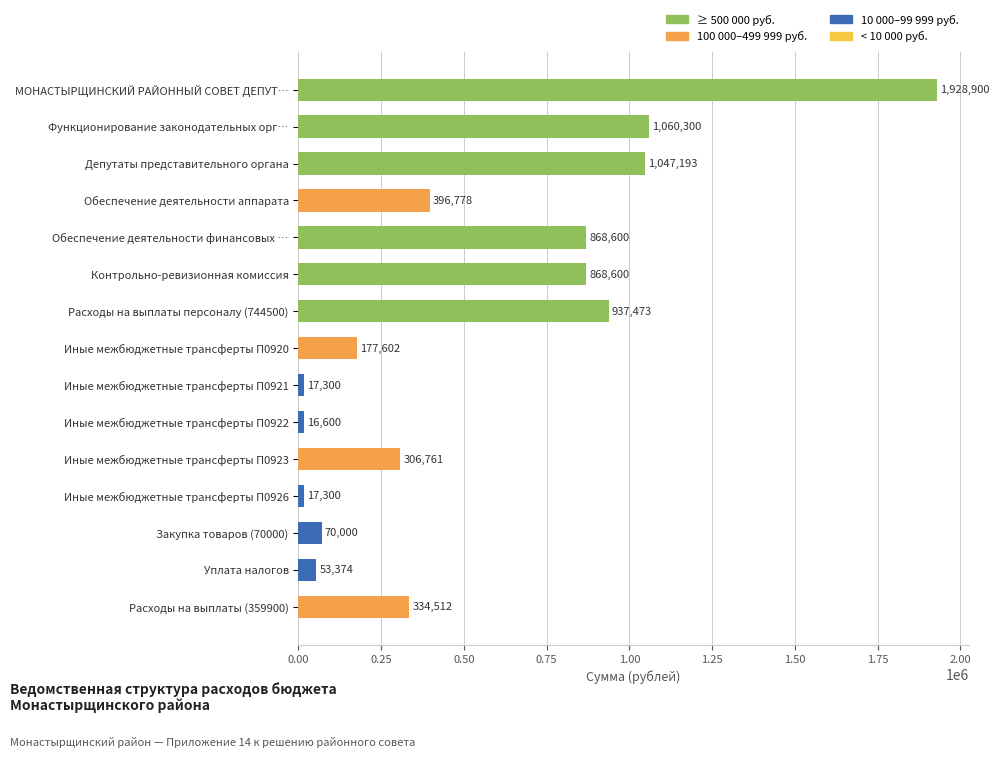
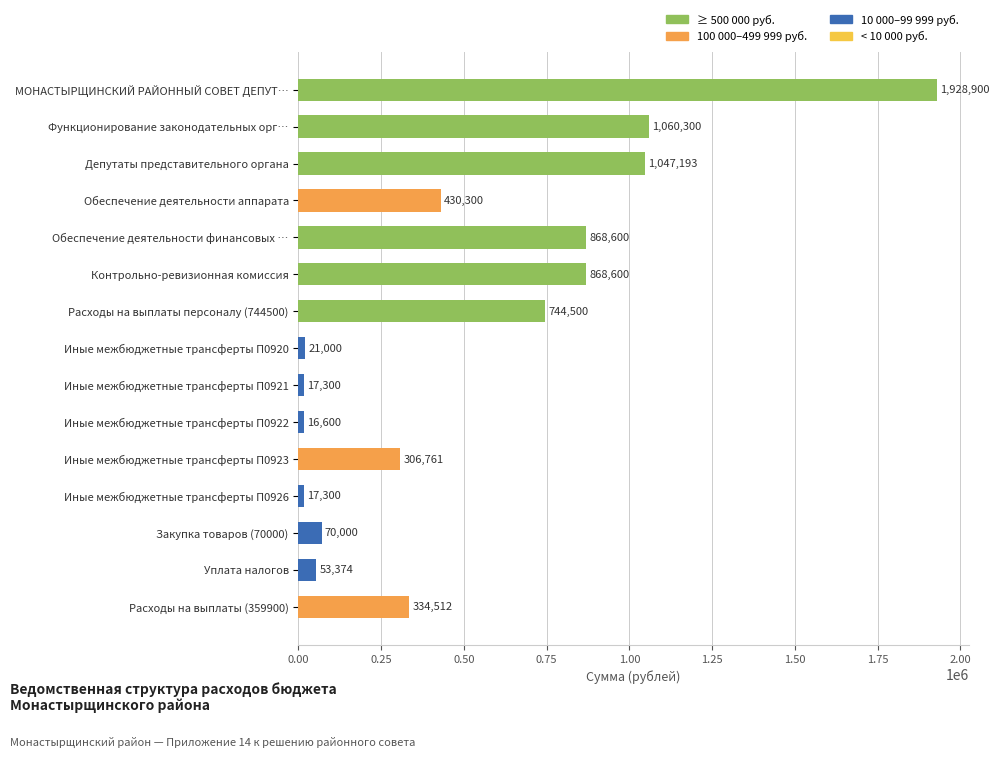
  {
    "МОНАСТЫРЩИНСКИЙ РАЙОННЫЙ СОВЕТ ДЕПУТ…": "1,928,900",
    "Функционирование законодательных орг…": "1,060,300",
    "Депутаты представительного органа": "1,047,193",
-   "Обеспечение деятельности аппарата": "396,778",
+   "Обеспечение деятельности аппарата": "430,300",
    "Обеспечение деятельности финансовых …": "868,600",
    "Контрольно-ревизионная комиссия": "868,600",
-   "Расходы на выплаты персоналу (744500)": "937,473",
-   "Иные межбюджетные трансферты П0920": "177,602",
+   "Расходы на выплаты персоналу (744500)": "744,500",
+   "Иные межбюджетные трансферты П0920": "21,000",
    "Иные межбюджетные трансферты П0921": "17,300",
    "Иные межбюджетные трансферты П0922": "16,600",
    "Иные межбюджетные трансферты П0923": "306,761",
    "Иные межбюджетные трансферты П0926": "17,300",
    "Закупка товаров (70000)": "70,000",
    "Уплата налогов": "53,374",
    "Расходы на выплаты (359900)": "334,512"
  }
